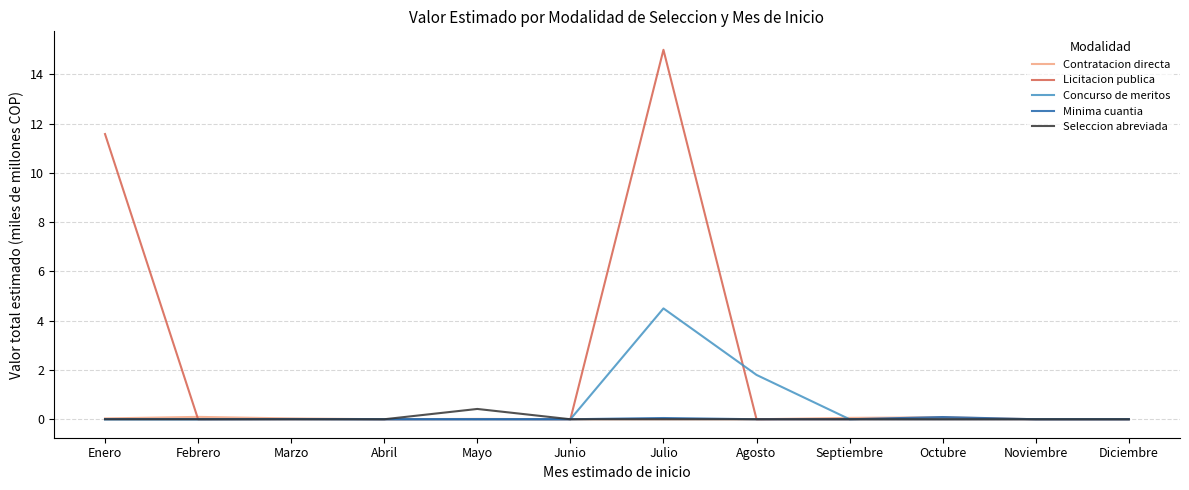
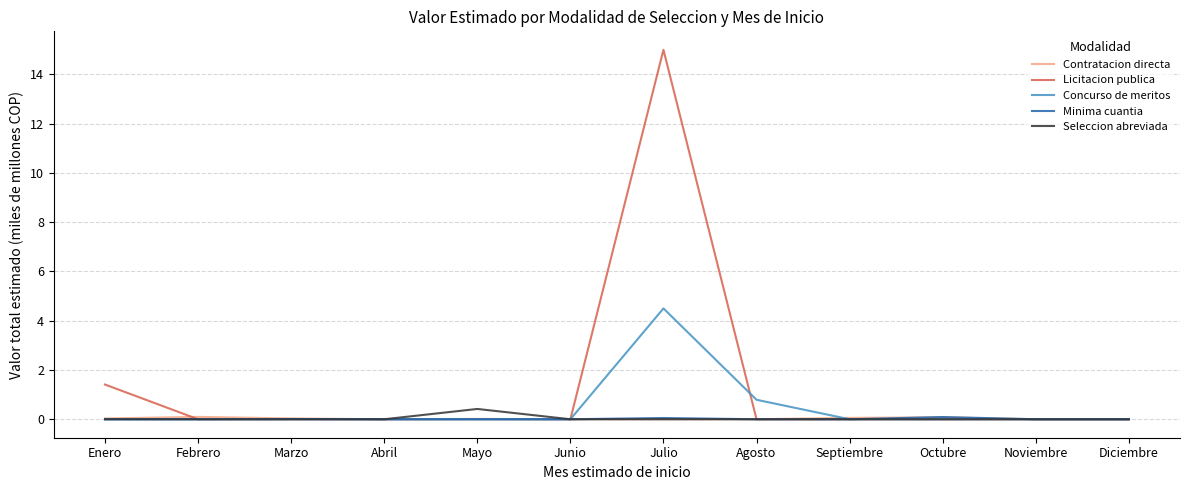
  {
    "Licitacion publica": {
-     "Enero": 11.6,
+     "Enero": 1.4,
      "Julio": 15.0
    },
    "Concurso de meritos": {
      "Julio": 4.5,
-     "Agosto": 1.8
+     "Agosto": 0.8
    },
    "Seleccion abreviada": {
      "Mayo": 0.4
    }
  }
